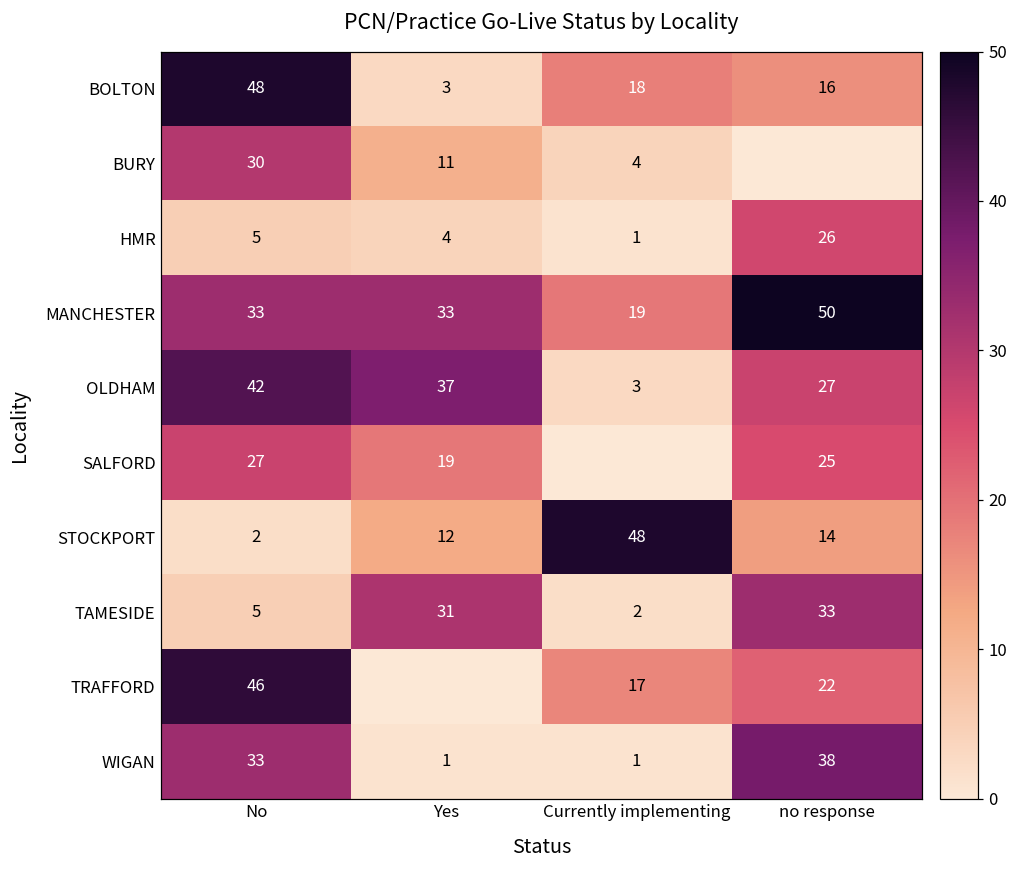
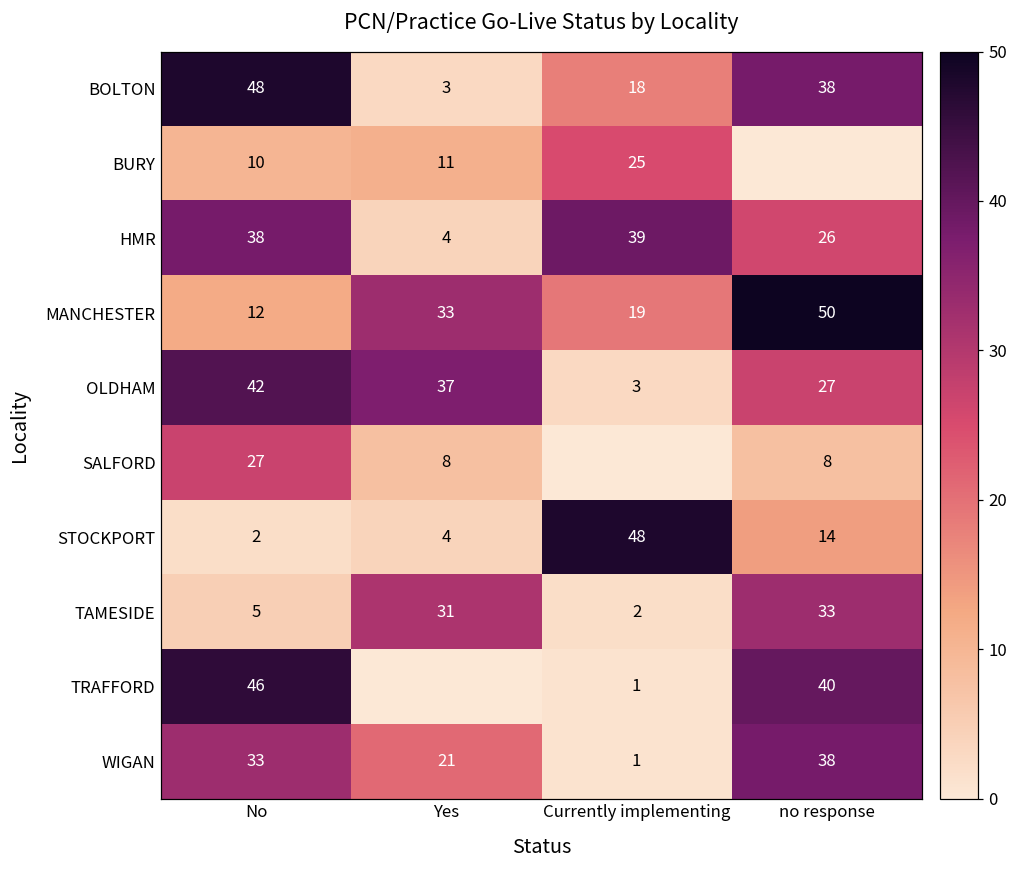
  {
    "BOLTON": {
      "No": 48,
      "Yes": 3,
      "Currently implementing": 18,
-     "no response": 16
+     "no response": 38
    },
    "BURY": {
-     "No": 30,
+     "No": 10,
      "Yes": 11,
-     "Currently implementing": 4
+     "Currently implementing": 25
    },
    "HMR": {
-     "No": 5,
+     "No": 38,
      "Yes": 4,
-     "Currently implementing": 1,
+     "Currently implementing": 39,
      "no response": 26
    },
    "MANCHESTER": {
-     "No": 33,
+     "No": 12,
      "Yes": 33,
      "Currently implementing": 19,
      "no response": 50
    },
    "OLDHAM": {
      "No": 42,
      "Yes": 37,
      "Currently implementing": 3,
      "no response": 27
    },
    "SALFORD": {
      "No": 27,
-     "Yes": 19,
-     "no response": 25
+     "Yes": 8,
+     "no response": 8
    },
    "STOCKPORT": {
      "No": 2,
-     "Yes": 12,
+     "Yes": 4,
      "Currently implementing": 48,
      "no response": 14
    },
    "TAMESIDE": {
      "No": 5,
      "Yes": 31,
      "Currently implementing": 2,
      "no response": 33
    },
    "TRAFFORD": {
      "No": 46,
-     "Currently implementing": 17,
-     "no response": 22
+     "Currently implementing": 1,
+     "no response": 40
    },
    "WIGAN": {
      "No": 33,
-     "Yes": 1,
+     "Yes": 21,
      "Currently implementing": 1,
      "no response": 38
    }
  }
